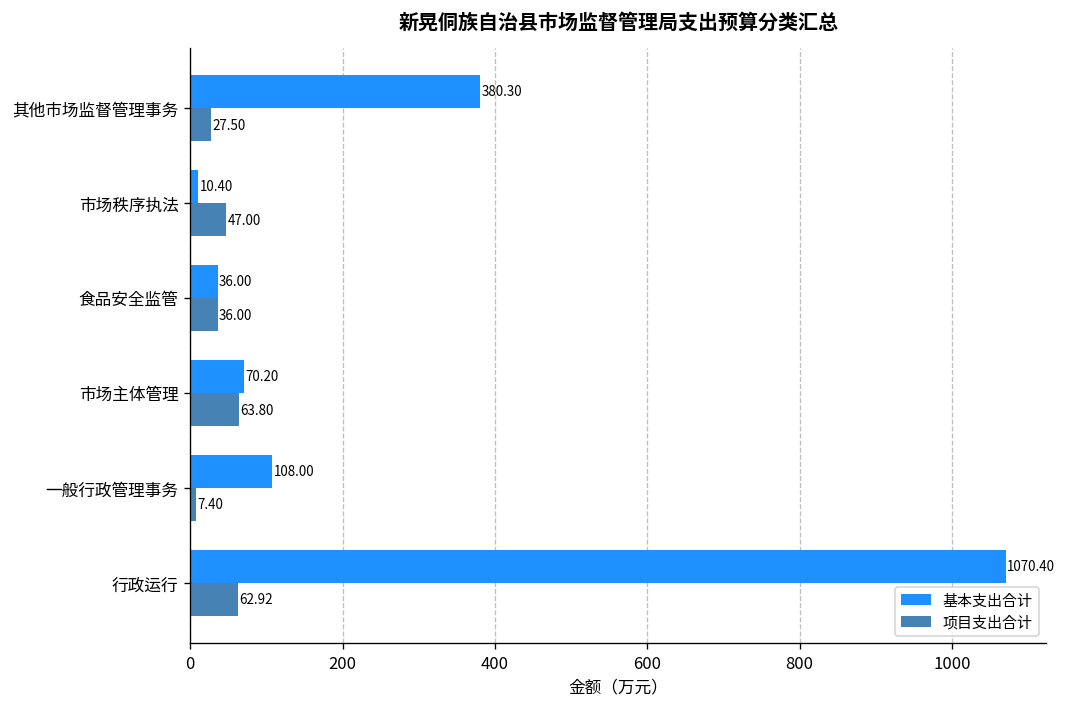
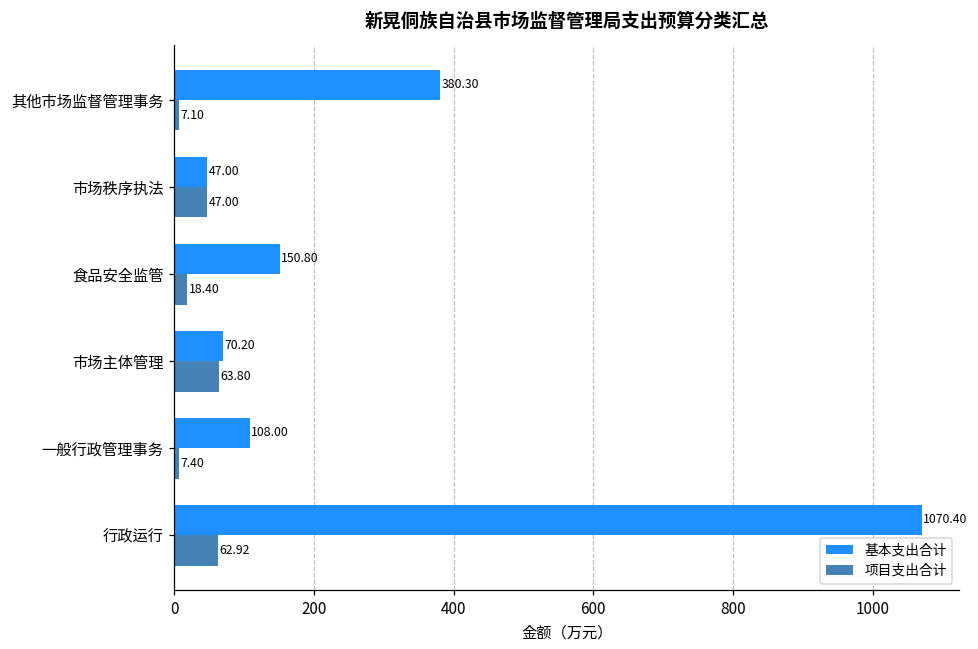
  {
    "基本支出合计": {
      "其他市场监督管理事务": 380.30,
-     "市场秩序执法": 10.40,
-     "食品安全监管": 36.00,
+     "市场秩序执法": 47.00,
+     "食品安全监管": 150.80,
      "市场主体管理": 70.20,
      "一般行政管理事务": 108.00,
      "行政运行": 1070.40
    },
    "项目支出合计": {
-     "其他市场监督管理事务": 27.50,
+     "其他市场监督管理事务": 7.10,
      "市场秩序执法": 47.00,
-     "食品安全监管": 36.00,
+     "食品安全监管": 18.40,
      "市场主体管理": 63.80,
      "一般行政管理事务": 7.40,
      "行政运行": 62.92
    }
  }
